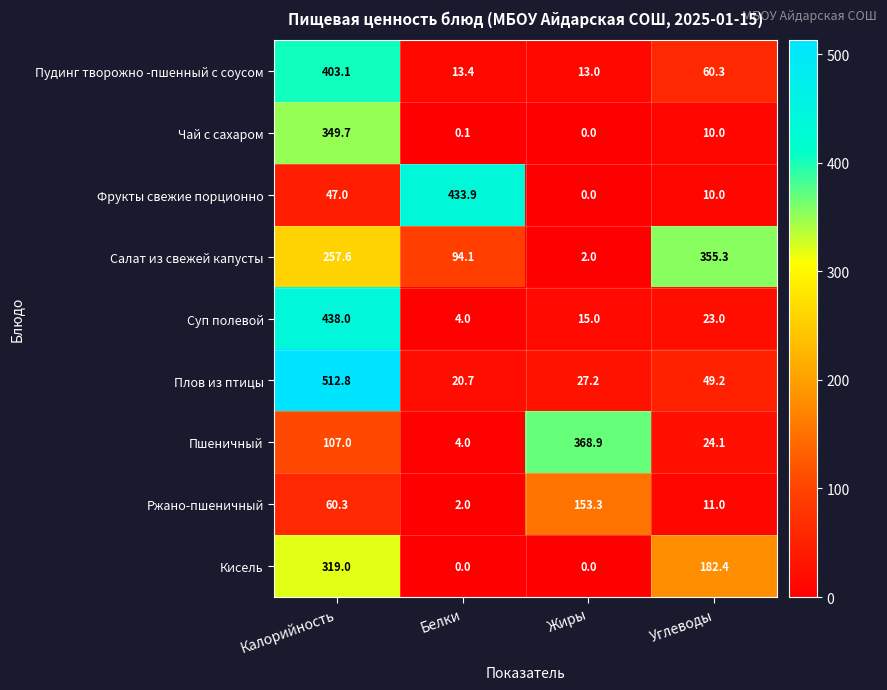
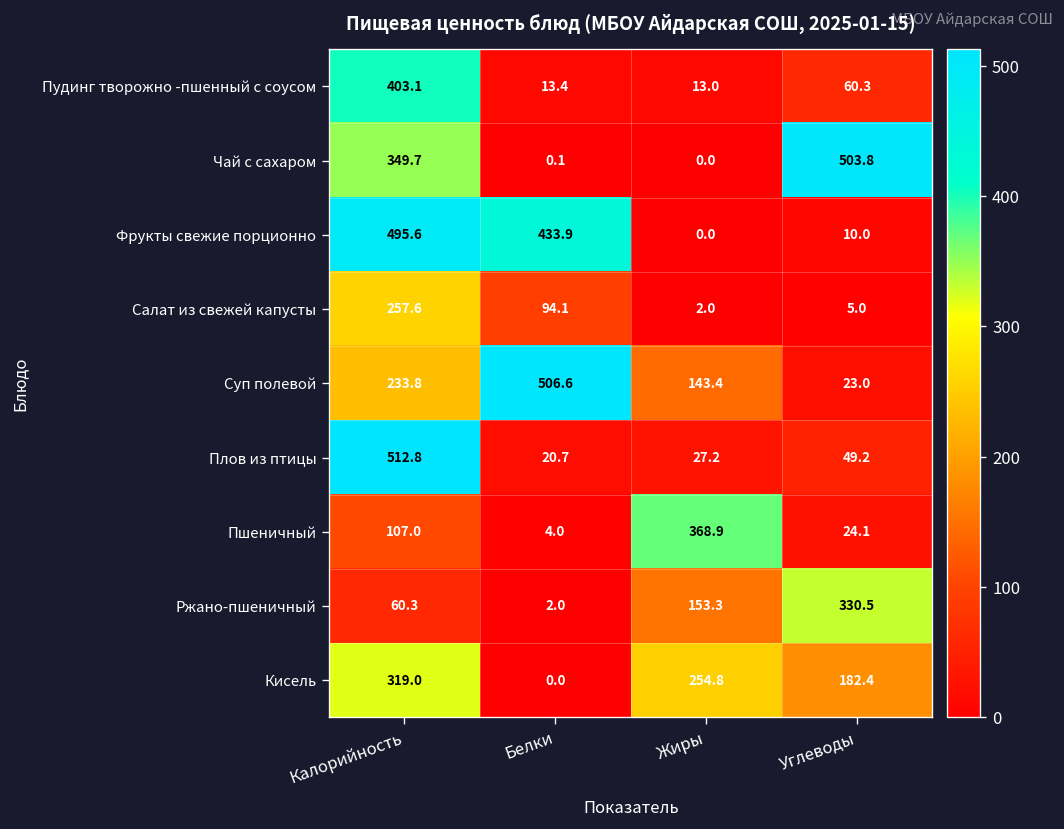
  {
    "Пудинг творожно -пшенный с соусом": {
      "Калорийность": 403.1,
      "Белки": 13.4,
      "Жиры": 13.0,
      "Углеводы": 60.3
    },
    "Чай с сахаром": {
      "Калорийность": 349.7,
      "Белки": 0.1,
      "Жиры": 0.0,
-     "Углеводы": 10.0
+     "Углеводы": 503.8
    },
    "Фрукты свежие порционно": {
-     "Калорийность": 47.0,
+     "Калорийность": 495.6,
      "Белки": 433.9,
      "Жиры": 0.0,
      "Углеводы": 10.0
    },
    "Салат из свежей капусты": {
      "Калорийность": 257.6,
      "Белки": 94.1,
      "Жиры": 2.0,
-     "Углеводы": 355.3
+     "Углеводы": 5.0
    },
    "Суп полевой": {
-     "Калорийность": 438.0,
-     "Белки": 4.0,
-     "Жиры": 15.0,
+     "Калорийность": 233.8,
+     "Белки": 506.6,
+     "Жиры": 143.4,
      "Углеводы": 23.0
    },
    "Плов из птицы": {
      "Калорийность": 512.8,
      "Белки": 20.7,
      "Жиры": 27.2,
      "Углеводы": 49.2
    },
    "Пшеничный": {
      "Калорийность": 107.0,
      "Белки": 4.0,
      "Жиры": 368.9,
      "Углеводы": 24.1
    },
    "Ржано-пшеничный": {
      "Калорийность": 60.3,
      "Белки": 2.0,
      "Жиры": 153.3,
-     "Углеводы": 11.0
+     "Углеводы": 330.5
    },
    "Кисель": {
      "Калорийность": 319.0,
      "Белки": 0.0,
-     "Жиры": 0.0,
+     "Жиры": 254.8,
      "Углеводы": 182.4
    }
  }
